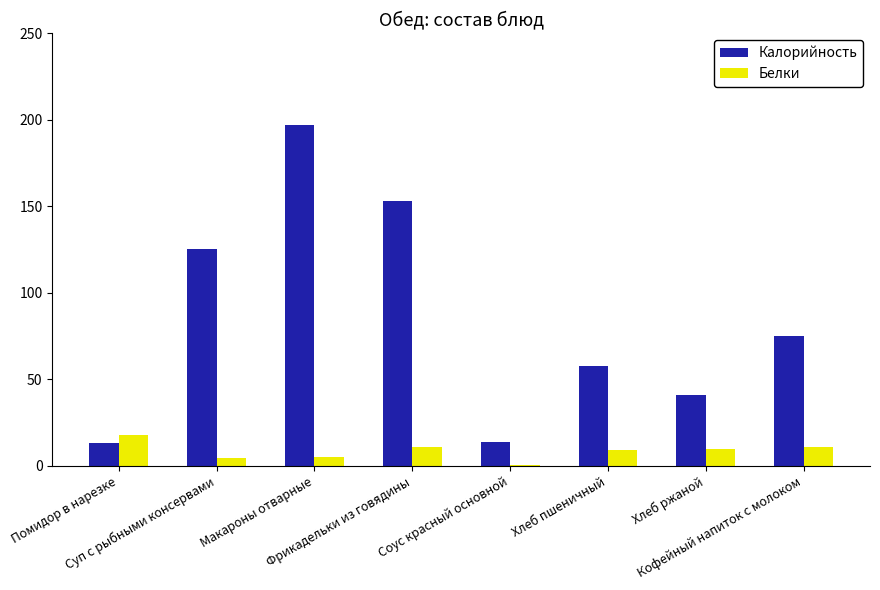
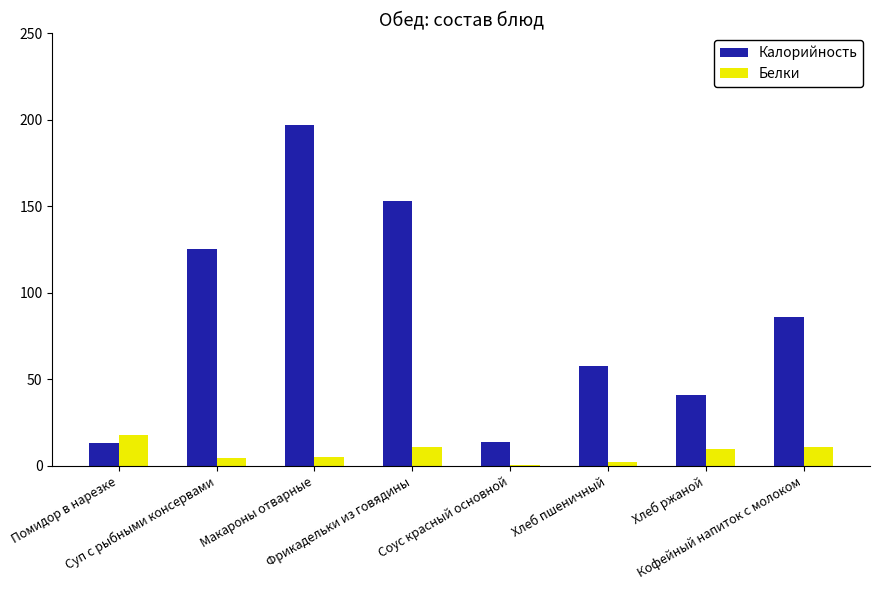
  {
    "Калорийность": {
      "Помидор в нарезке": 13,
      "Суп с рыбными консервами": 126,
      "Макароны отварные": 197,
      "Фрикадельки из говядины": 153,
      "Соус красный основной": 14,
      "Хлеб пшеничный": 58,
      "Хлеб ржаной": 41,
-     "Кофейный напиток с молоком": 75
+     "Кофейный напиток с молоком": 86
    },
    "Белки": {
      "Помидор в нарезке": 18,
      "Суп с рыбными консервами": 5,
      "Макароны отварные": 5,
      "Фрикадельки из говядины": 11,
-     "Хлеб пшеничный": 9,
+     "Хлеб пшеничный": 2,
      "Хлеб ржаной": 10,
      "Кофейный напиток с молоком": 11
    }
  }
